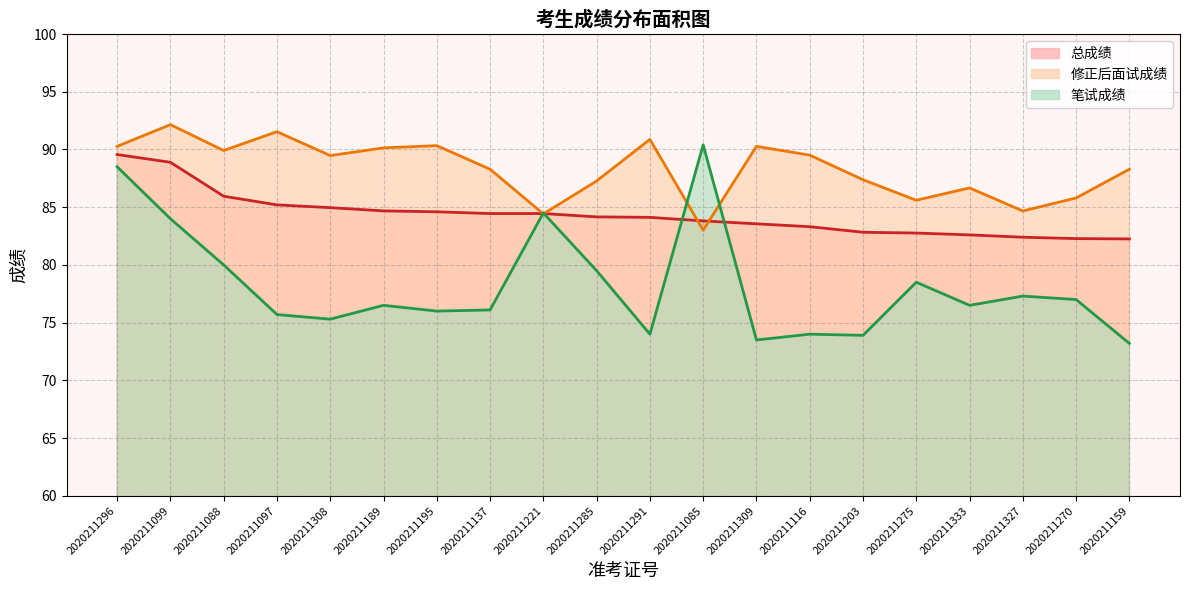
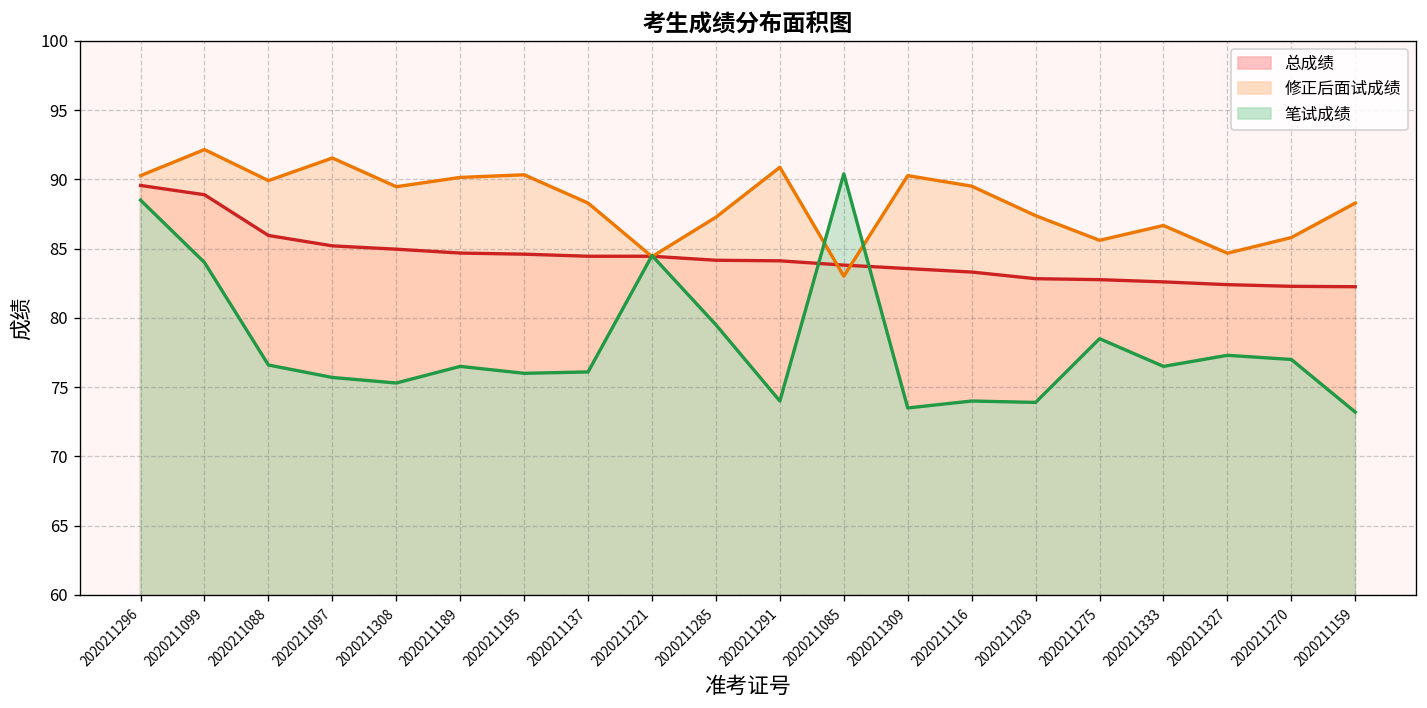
  {
    "笔试成绩": {
      "2020211296": 88.5,
      "2020211099": 84.0,
-     "2020211088": 80.0,
+     "2020211088": 76.6,
      "2020211097": 75.7,
      "2020211308": 75.3,
      "2020211189": 76.5,
      "2020211195": 76.0,
      "2020211137": 76.1,
      "2020211285": 79.5,
      "2020211291": 74.0,
      "2020211085": 90.4,
      "2020211309": 73.5,
      "2020211116": 74.0,
      "2020211203": 73.9,
      "2020211275": 78.5,
      "2020211333": 76.5,
      "2020211327": 77.3,
      "2020211270": 77.0,
      "2020211159": 73.2
    }
  }
